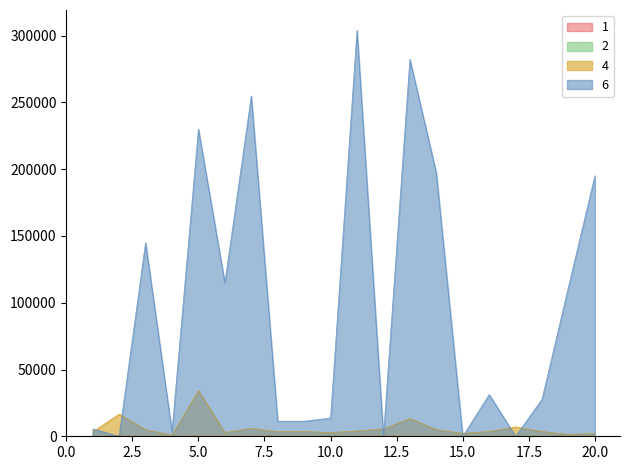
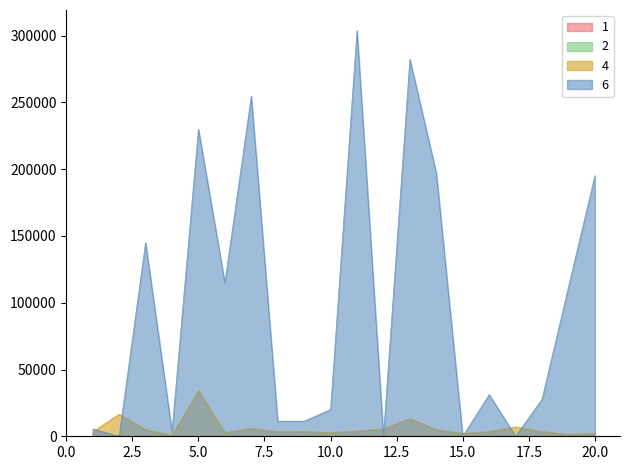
  {
    "2": {
      "5.0": 0,
      "10.0": 0
    },
    "4": {
      "5.0": 34000,
      "10.0": 3000
    },
    "6": {
      "5.0": 230000,
-     "10.0": 14000,
+     "10.0": 20000,
      "20.0": 195000
    }
  }
